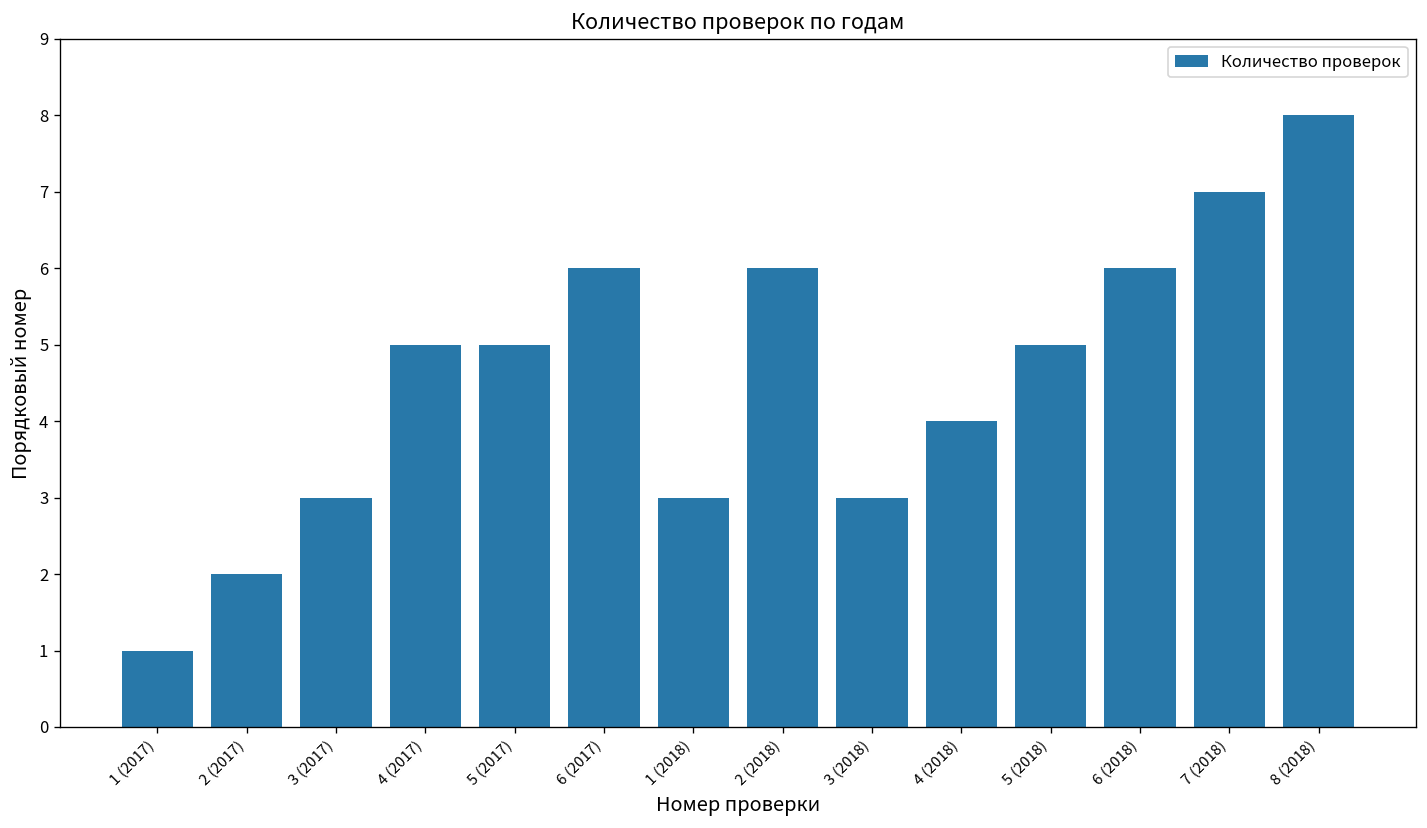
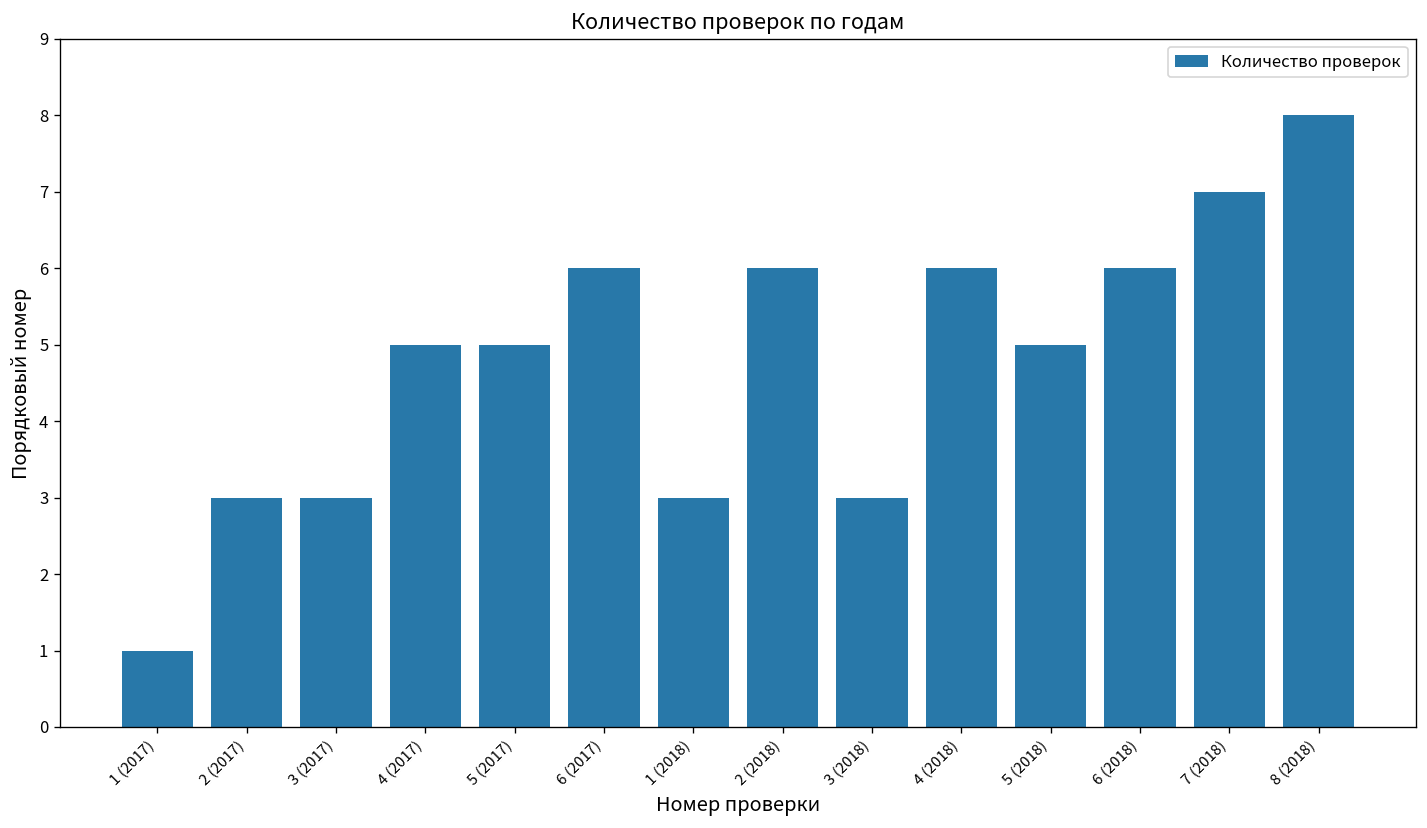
  {
    "1 (2017)": 1,
-   "2 (2017)": 2,
+   "2 (2017)": 3,
    "3 (2017)": 3,
    "4 (2017)": 5,
    "5 (2017)": 5,
    "6 (2017)": 6,
    "1 (2018)": 3,
    "2 (2018)": 6,
    "3 (2018)": 3,
-   "4 (2018)": 4,
+   "4 (2018)": 6,
    "5 (2018)": 5,
    "6 (2018)": 6,
    "7 (2018)": 7,
    "8 (2018)": 8
  }
